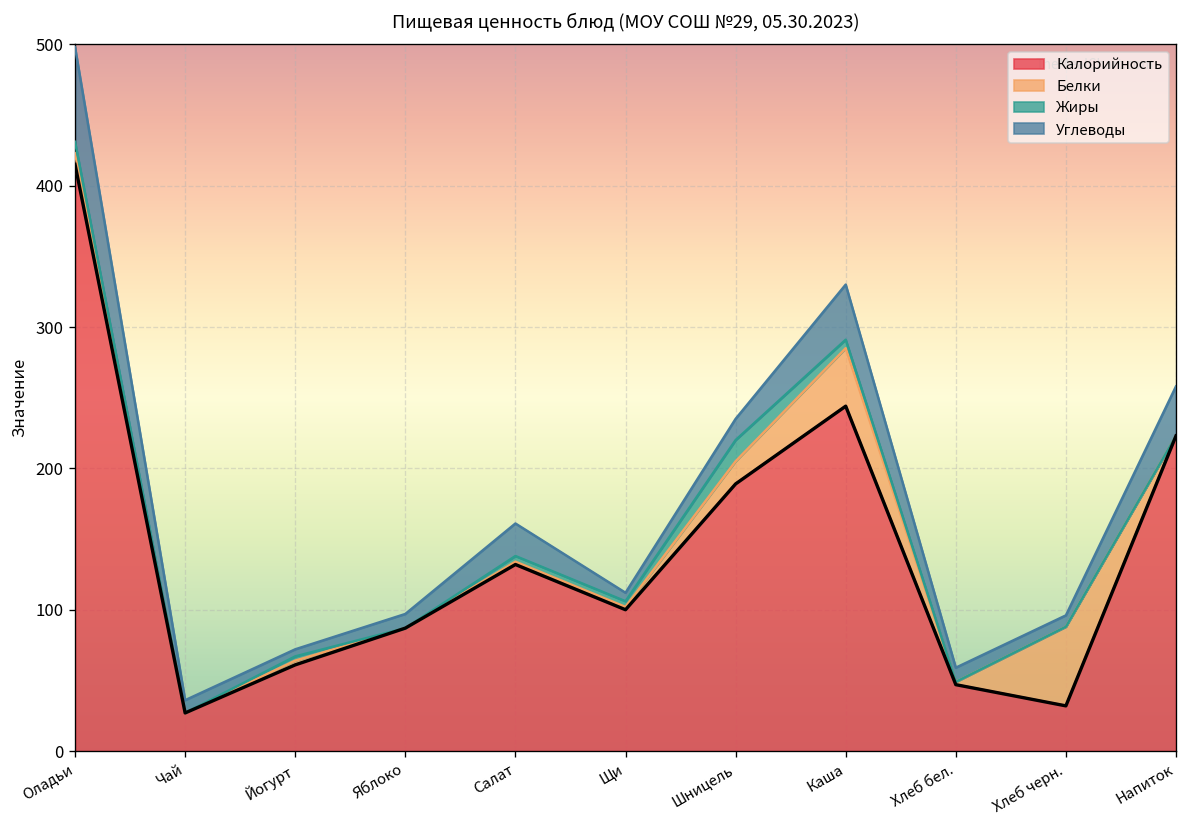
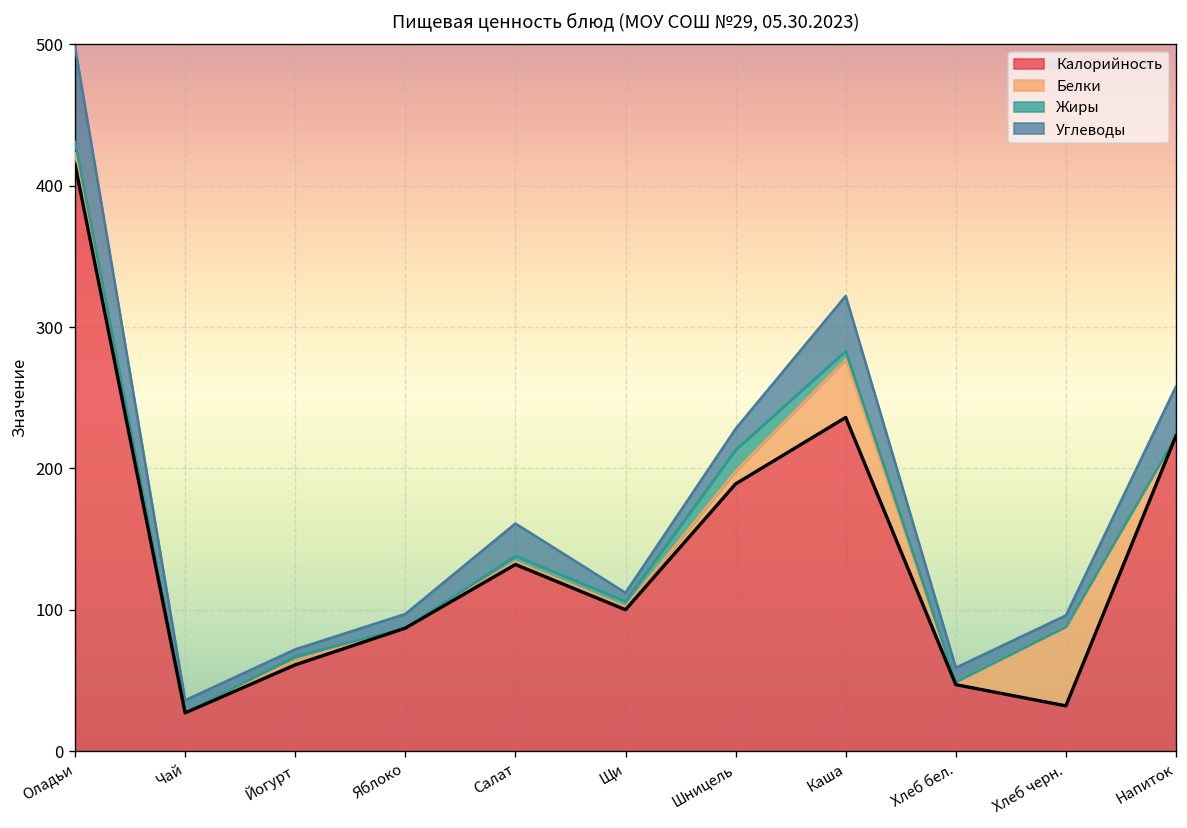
  {
    "Калорийность": {
      "Оладьи": 415,
      "Йогурт": 61,
      "Шницель": 189,
-     "Каша": 244,
+     "Каша": 236,
      "Хлеб черн.": 32
    },
    "Белки": {
      "Оладьи": 8,
      "Йогурт": 3,
-     "Шницель": 16,
+     "Шницель": 9,
      "Каша": 41
    }
  }
